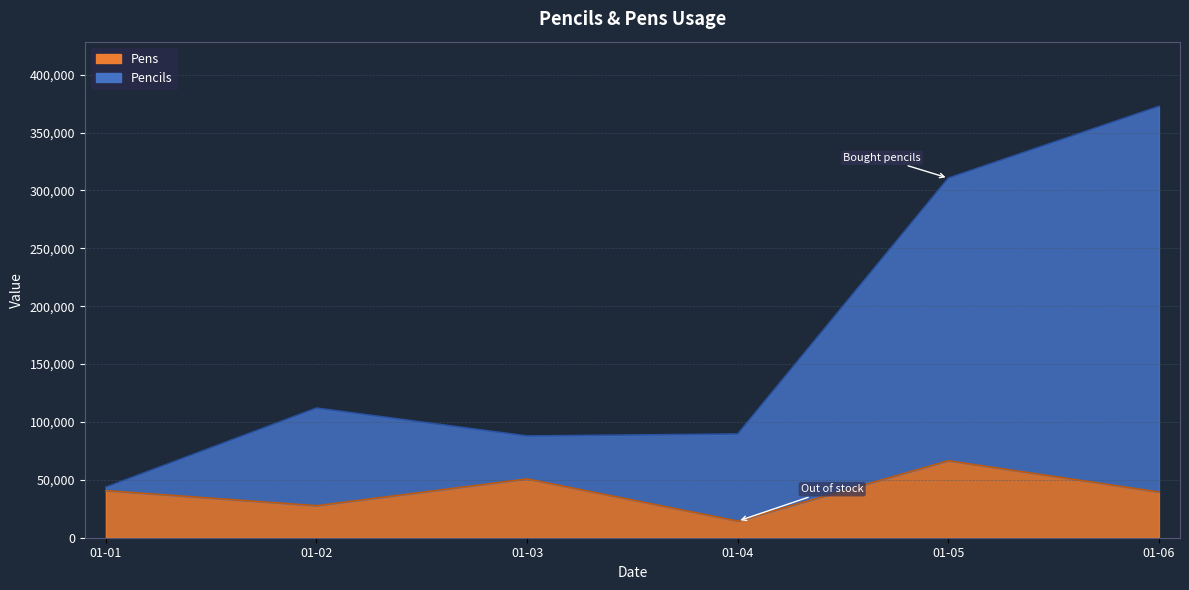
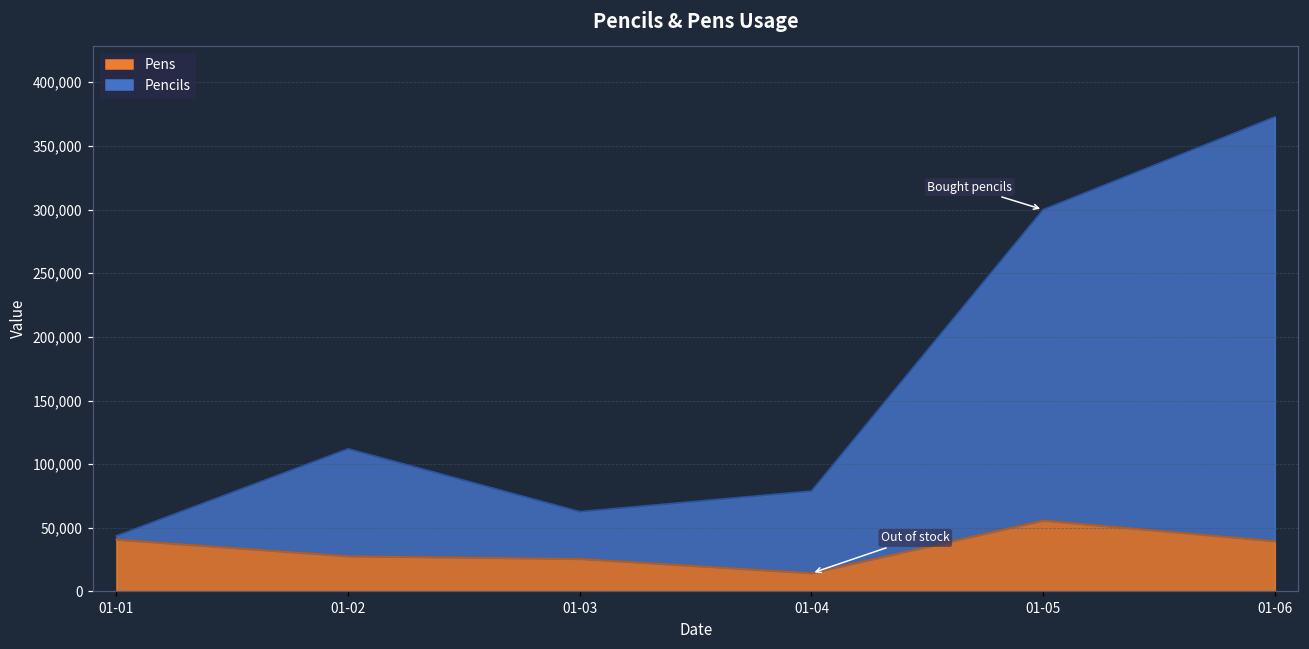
  {
    "Pens": {
      "01-01": "41,000",
      "01-02": "28,000",
-     "01-03": "51,000",
+     "01-03": "26,000",
      "01-04": "14,000",
-     "01-05": "66,000",
+     "01-05": "56,000",
      "01-06": "39,000"
    },
    "Pencils": {
      "01-01": "3,000",
      "01-02": "84,000",
      "01-03": "37,000",
-     "01-04": "75,000",
+     "01-04": "65,000",
      "01-05": "244,000",
      "01-06": "333,000"
    }
  }
